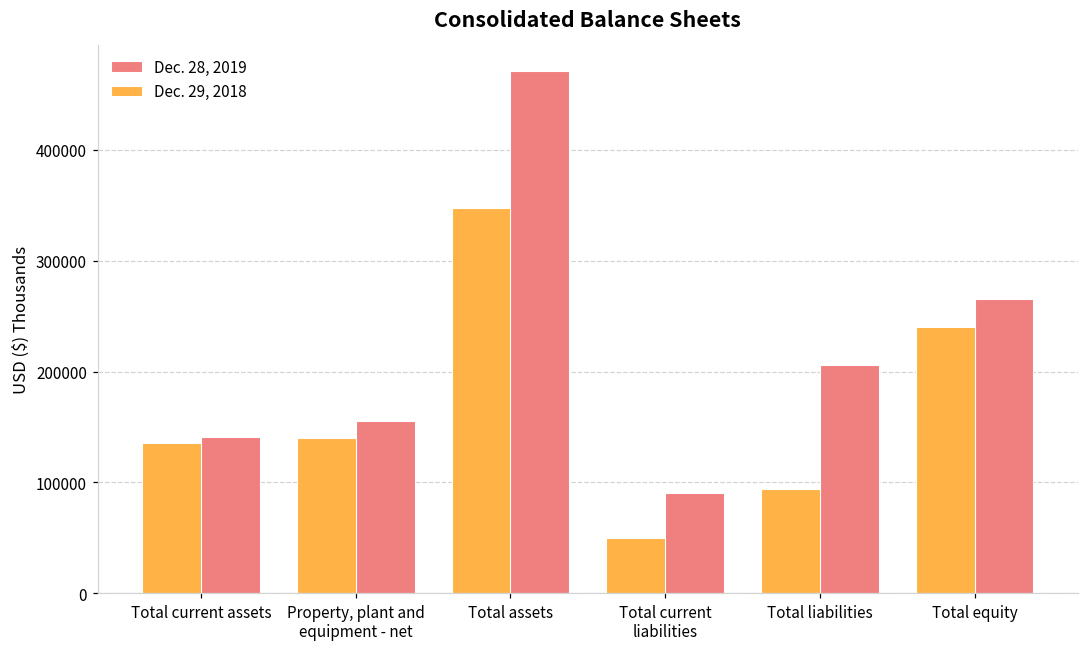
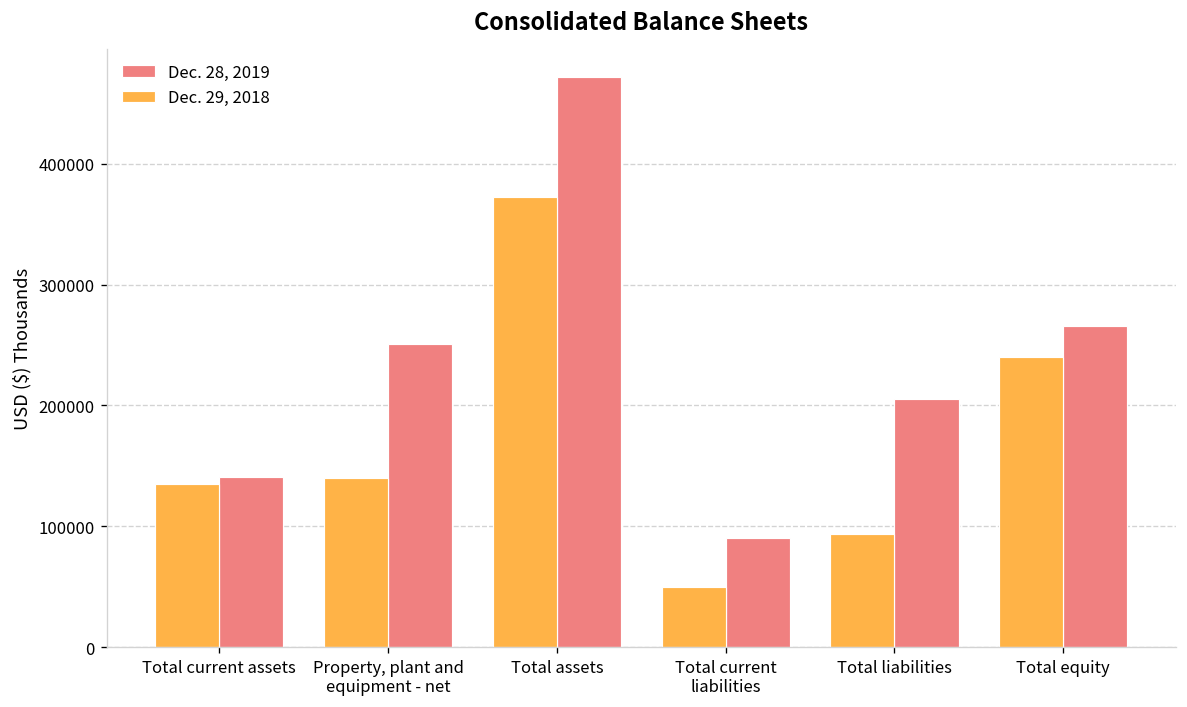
  {
    "Dec. 28, 2019": {
      "Total current assets": 141000,
-     "Property, plant and equipment - net": 155000,
+     "Property, plant and equipment - net": 250000,
      "Total assets": 471000,
      "Total current liabilities": 90000,
      "Total liabilities": 206000,
      "Total equity": 266000
    },
    "Dec. 29, 2018": {
      "Total current assets": 135000,
      "Property, plant and equipment - net": 140000,
-     "Total assets": 348000,
+     "Total assets": 372000,
      "Total current liabilities": 50000,
      "Total liabilities": 94000,
      "Total equity": 240000
    }
  }
